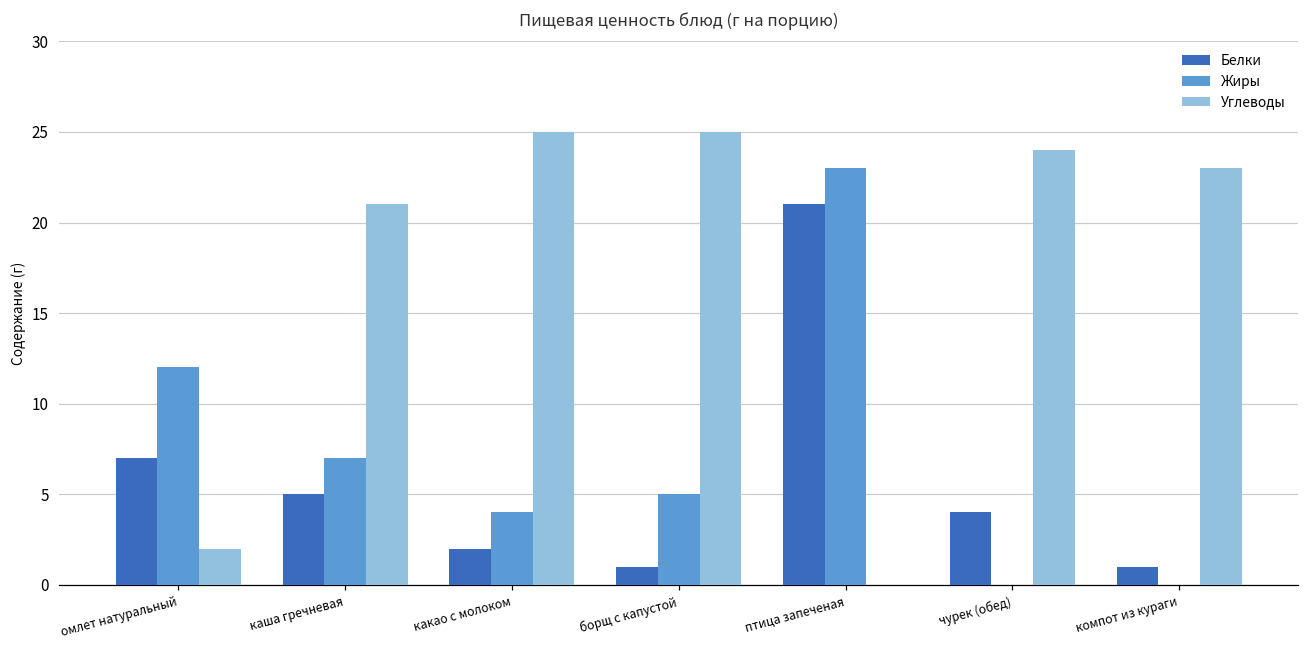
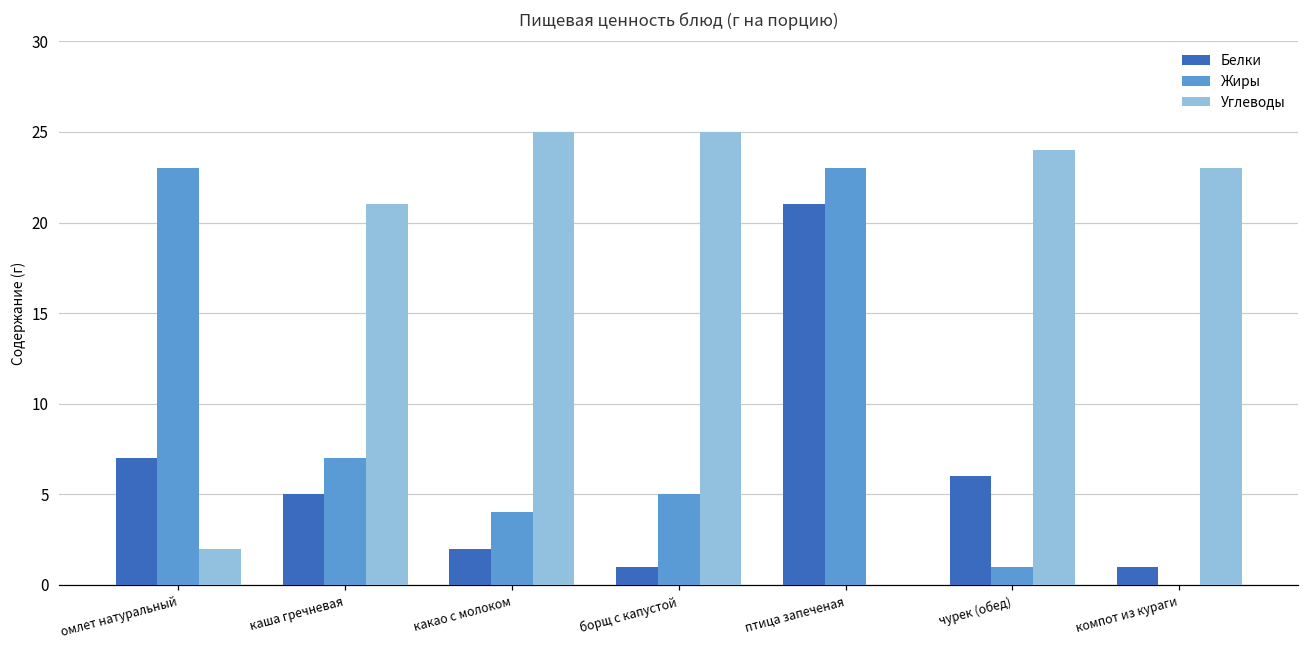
  {
    "Белки": {
      "омлет натуральный": 7,
      "каша гречневая": 5,
      "какао с молоком": 2,
      "борщ с капустой": 1,
      "птица запеченая": 21,
-     "чурек (обед)": 4,
+     "чурек (обед)": 6,
      "компот из кураги": 1
    },
    "Жиры": {
-     "омлет натуральный": 12,
+     "омлет натуральный": 23,
      "каша гречневая": 7,
      "какао с молоком": 4,
      "борщ с капустой": 5,
      "птица запеченая": 23,
-     "чурек (обед)": 0,
+     "чурек (обед)": 1,
      "компот из кураги": 0
    },
    "Углеводы": {
      "омлет натуральный": 2,
      "каша гречневая": 21,
      "какао с молоком": 25,
      "борщ с капустой": 25,
      "птица запеченая": 0,
      "чурек (обед)": 24,
      "компот из кураги": 23
    }
  }
